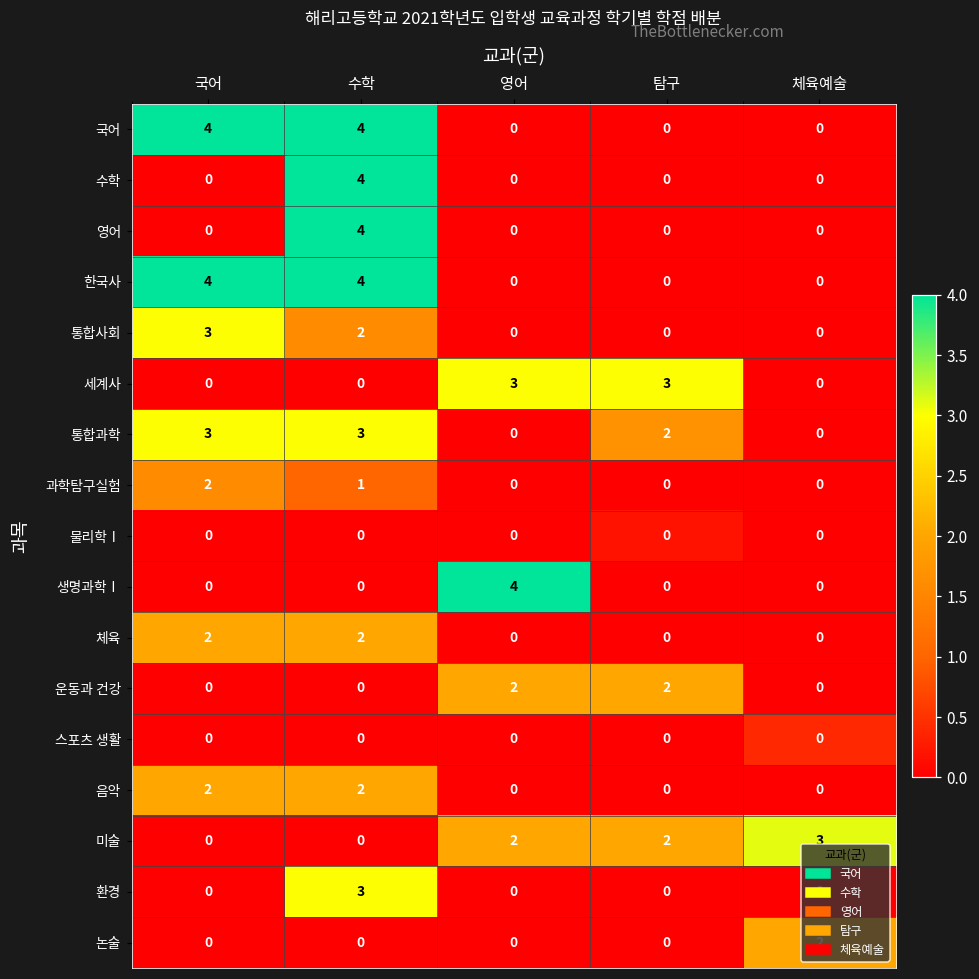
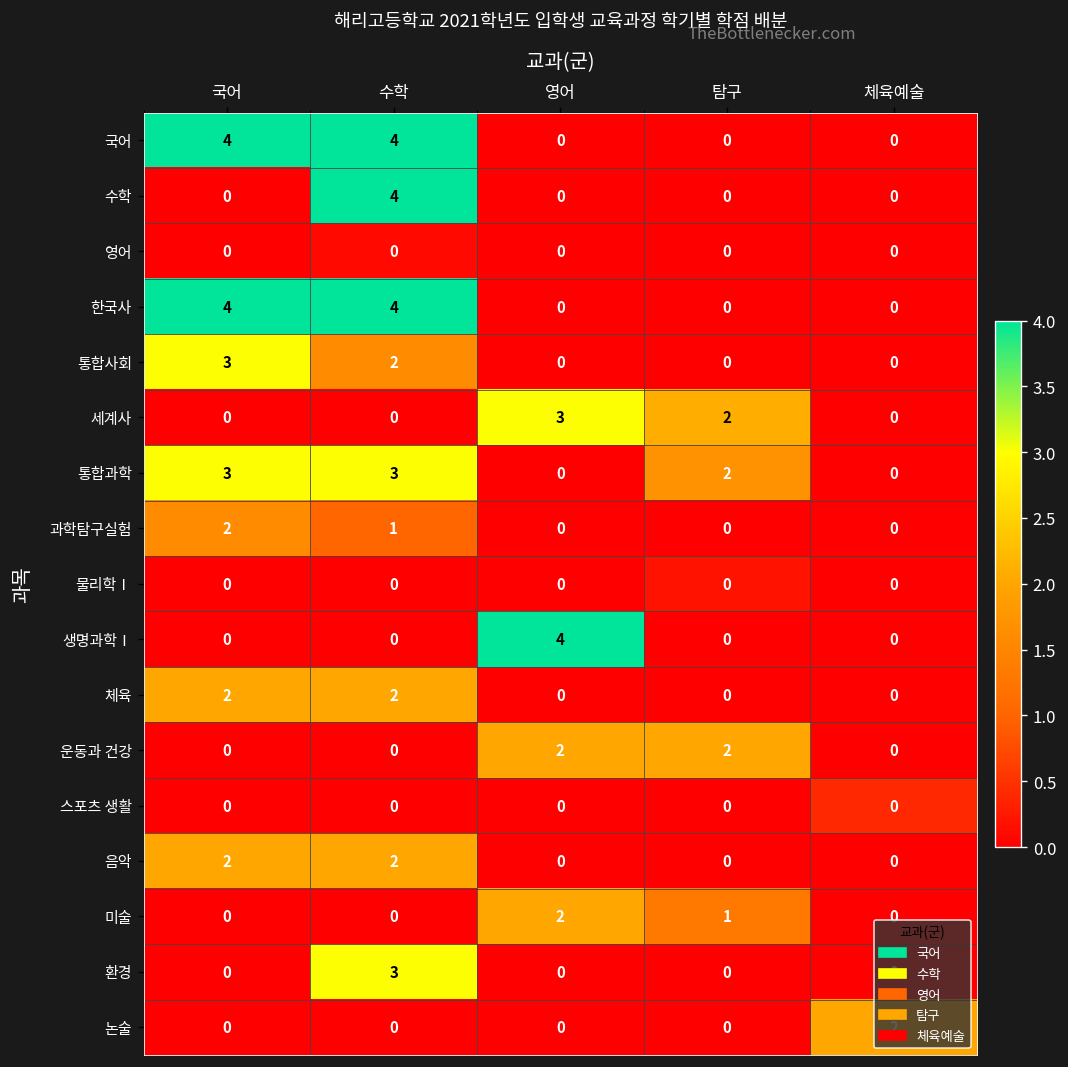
  {
    "국어": {
      "국어": 4,
      "수학": 4,
      "영어": 0,
      "탐구": 0,
      "체육예술": 0
    },
    "수학": {
      "국어": 0,
      "수학": 4,
      "영어": 0,
      "탐구": 0,
      "체육예술": 0
    },
    "영어": {
      "국어": 0,
-     "수학": 4,
+     "수학": 0,
      "영어": 0,
      "탐구": 0,
      "체육예술": 0
    },
    "한국사": {
      "국어": 4,
      "수학": 4,
      "영어": 0,
      "탐구": 0,
      "체육예술": 0
    },
    "통합사회": {
      "국어": 3,
      "수학": 2,
      "영어": 0,
      "탐구": 0,
      "체육예술": 0
    },
    "세계사": {
      "국어": 0,
      "수학": 0,
      "영어": 3,
-     "탐구": 3,
+     "탐구": 2,
      "체육예술": 0
    },
    "통합과학": {
      "국어": 3,
      "수학": 3,
      "영어": 0,
      "탐구": 2,
      "체육예술": 0
    },
    "과학탐구실험": {
      "국어": 2,
      "수학": 1,
      "영어": 0,
      "탐구": 0,
      "체육예술": 0
    },
    "물리학Ⅰ": {
      "국어": 0,
      "수학": 0,
      "영어": 0,
      "탐구": 0,
      "체육예술": 0
    },
    "생명과학Ⅰ": {
      "국어": 0,
      "수학": 0,
      "영어": 4,
      "탐구": 0,
      "체육예술": 0
    },
    "체육": {
      "국어": 2,
      "수학": 2,
      "영어": 0,
      "탐구": 0,
      "체육예술": 0
    },
    "운동과 건강": {
      "국어": 0,
      "수학": 0,
      "영어": 2,
      "탐구": 2,
      "체육예술": 0
    },
    "스포츠 생활": {
      "국어": 0,
      "수학": 0,
      "영어": 0,
      "탐구": 0,
      "체육예술": 0
    },
    "음악": {
      "국어": 2,
      "수학": 2,
      "영어": 0,
      "탐구": 0,
      "체육예술": 0
    },
    "미술": {
      "국어": 0,
      "수학": 0,
      "영어": 2,
-     "탐구": 2,
-     "체육예술": 3
+     "탐구": 1,
+     "체육예술": 0
    },
    "환경": {
      "국어": 0,
      "수학": 3,
      "영어": 0,
      "탐구": 0
    },
    "논술": {
      "국어": 0,
      "수학": 0,
      "영어": 0,
      "탐구": 0
    }
  }
